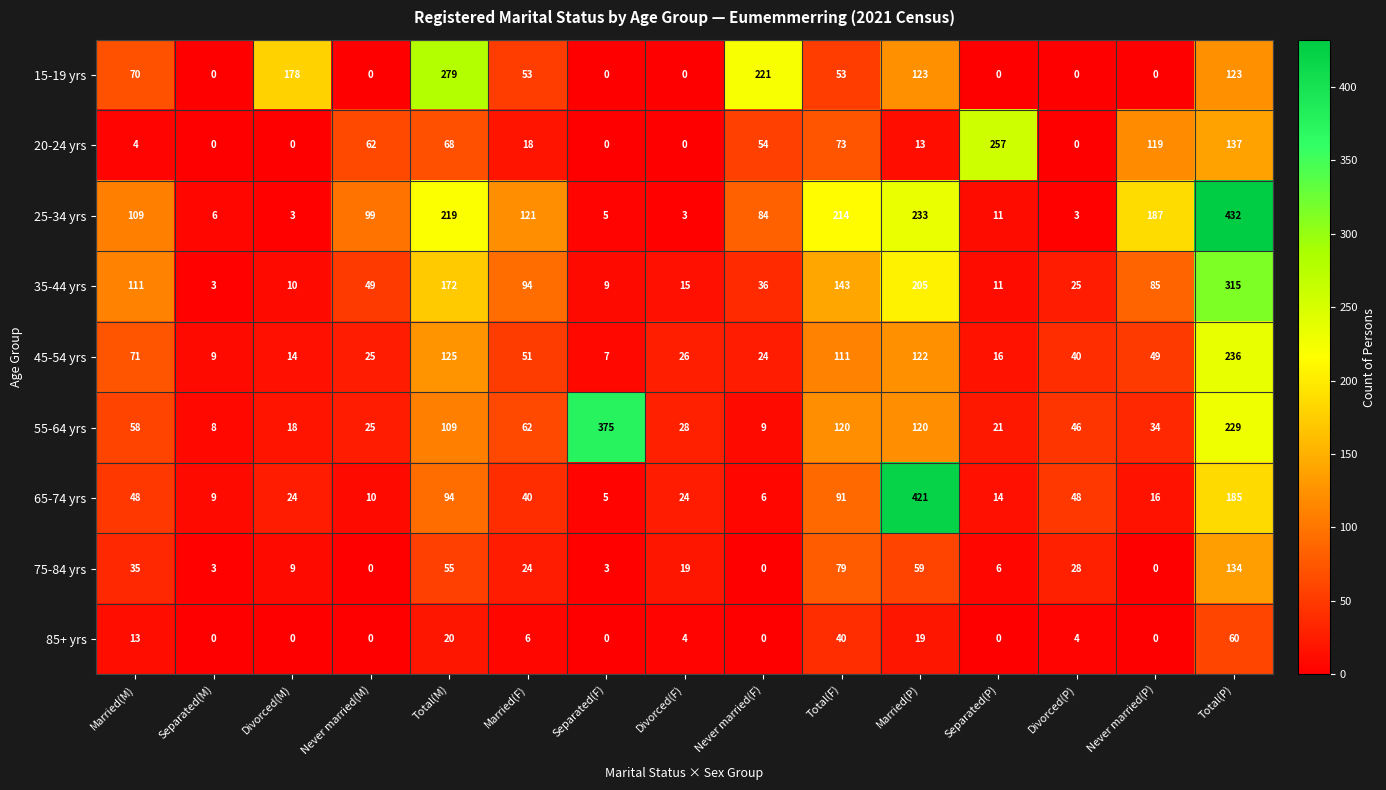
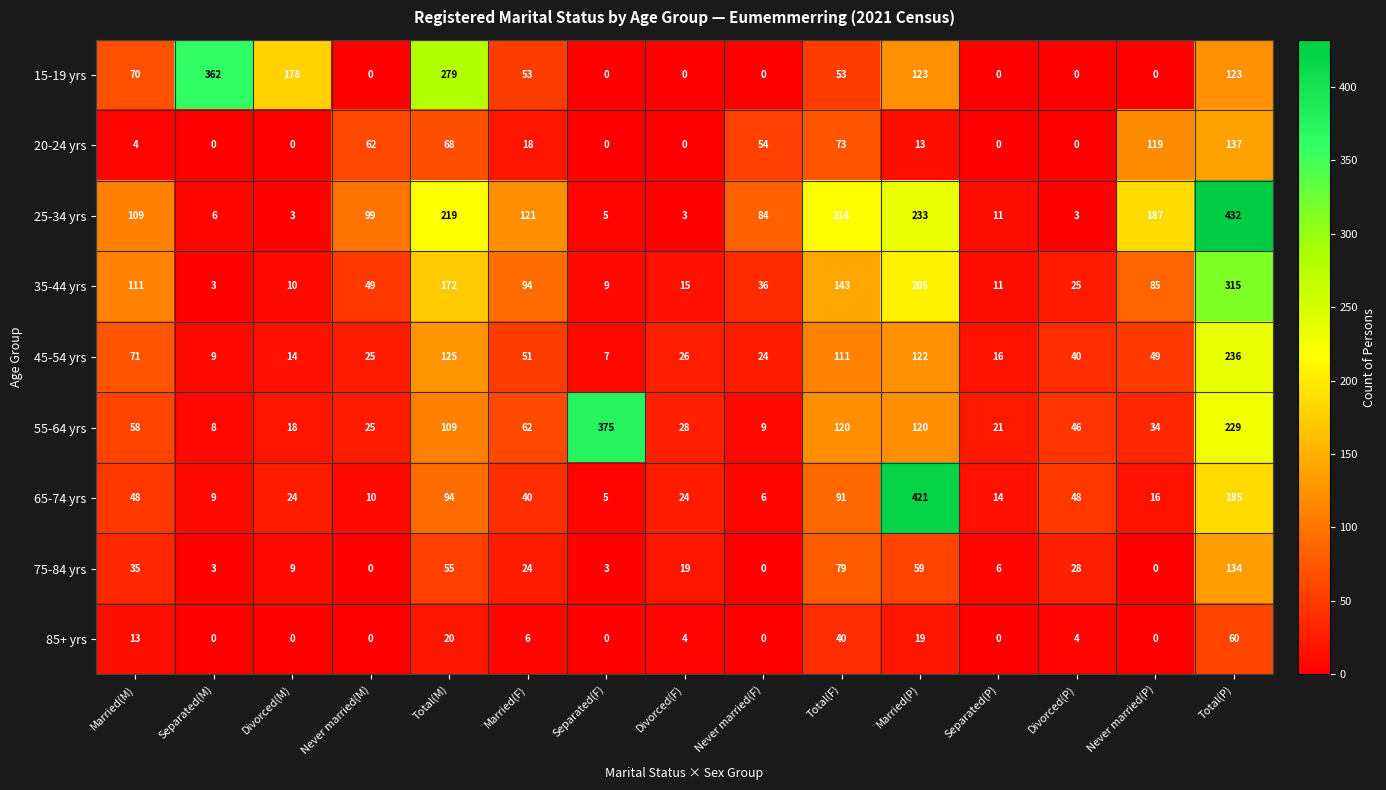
  {
    "15-19 yrs": {
      "Married(M)": 70,
-     "Separated(M)": 0,
+     "Separated(M)": 362,
      "Divorced(M)": 178,
      "Never married(M)": 0,
      "Total(M)": 279,
      "Married(F)": 53,
      "Separated(F)": 0,
      "Divorced(F)": 0,
-     "Never married(F)": 221,
+     "Never married(F)": 0,
      "Total(F)": 53,
      "Married(P)": 123,
      "Separated(P)": 0,
      "Divorced(P)": 0,
      "Never married(P)": 0,
      "Total(P)": 123
    },
    "20-24 yrs": {
      "Married(M)": 4,
      "Separated(M)": 0,
      "Divorced(M)": 0,
      "Never married(M)": 62,
      "Total(M)": 68,
      "Married(F)": 18,
      "Separated(F)": 0,
      "Divorced(F)": 0,
      "Never married(F)": 54,
      "Total(F)": 73,
      "Married(P)": 13,
-     "Separated(P)": 257,
+     "Separated(P)": 0,
      "Divorced(P)": 0,
      "Never married(P)": 119,
      "Total(P)": 137
    },
    "25-34 yrs": {
      "Married(M)": 109,
      "Separated(M)": 6,
      "Divorced(M)": 3,
      "Never married(M)": 99,
      "Total(M)": 219,
      "Married(F)": 121,
      "Separated(F)": 5,
      "Divorced(F)": 3,
      "Never married(F)": 84,
      "Total(F)": 214,
      "Married(P)": 233,
      "Separated(P)": 11,
      "Divorced(P)": 3,
      "Never married(P)": 187,
      "Total(P)": 432
    },
    "35-44 yrs": {
      "Married(M)": 111,
      "Separated(M)": 3,
      "Divorced(M)": 10,
      "Never married(M)": 49,
      "Total(M)": 172,
      "Married(F)": 94,
      "Separated(F)": 9,
      "Divorced(F)": 15,
      "Never married(F)": 36,
      "Total(F)": 143,
      "Married(P)": 205,
      "Separated(P)": 11,
      "Divorced(P)": 25,
      "Never married(P)": 85,
      "Total(P)": 315
    },
    "45-54 yrs": {
      "Married(M)": 71,
      "Separated(M)": 9,
      "Divorced(M)": 14,
      "Never married(M)": 25,
      "Total(M)": 125,
      "Married(F)": 51,
      "Separated(F)": 7,
      "Divorced(F)": 26,
      "Never married(F)": 24,
      "Total(F)": 111,
      "Married(P)": 122,
      "Separated(P)": 16,
      "Divorced(P)": 40,
      "Never married(P)": 49,
      "Total(P)": 236
    },
    "55-64 yrs": {
      "Married(M)": 58,
      "Separated(M)": 8,
      "Divorced(M)": 18,
      "Never married(M)": 25,
      "Total(M)": 109,
      "Married(F)": 62,
      "Separated(F)": 375,
      "Divorced(F)": 28,
      "Never married(F)": 9,
      "Total(F)": 120,
      "Married(P)": 120,
      "Separated(P)": 21,
      "Divorced(P)": 46,
      "Never married(P)": 34,
      "Total(P)": 229
    },
    "65-74 yrs": {
      "Married(M)": 48,
      "Separated(M)": 9,
      "Divorced(M)": 24,
      "Never married(M)": 10,
      "Total(M)": 94,
      "Married(F)": 40,
      "Separated(F)": 5,
      "Divorced(F)": 24,
      "Never married(F)": 6,
      "Total(F)": 91,
      "Married(P)": 421,
      "Separated(P)": 14,
      "Divorced(P)": 48,
      "Never married(P)": 16,
      "Total(P)": 185
    },
    "75-84 yrs": {
      "Married(M)": 35,
      "Separated(M)": 3,
      "Divorced(M)": 9,
      "Never married(M)": 0,
      "Total(M)": 55,
      "Married(F)": 24,
      "Separated(F)": 3,
      "Divorced(F)": 19,
      "Never married(F)": 0,
      "Total(F)": 79,
      "Married(P)": 59,
      "Separated(P)": 6,
      "Divorced(P)": 28,
      "Never married(P)": 0,
      "Total(P)": 134
    },
    "85+ yrs": {
      "Married(M)": 13,
      "Separated(M)": 0,
      "Divorced(M)": 0,
      "Never married(M)": 0,
      "Total(M)": 20,
      "Married(F)": 6,
      "Separated(F)": 0,
      "Divorced(F)": 4,
      "Never married(F)": 0,
      "Total(F)": 40,
      "Married(P)": 19,
      "Separated(P)": 0,
      "Divorced(P)": 4,
      "Never married(P)": 0,
      "Total(P)": 60
    }
  }
